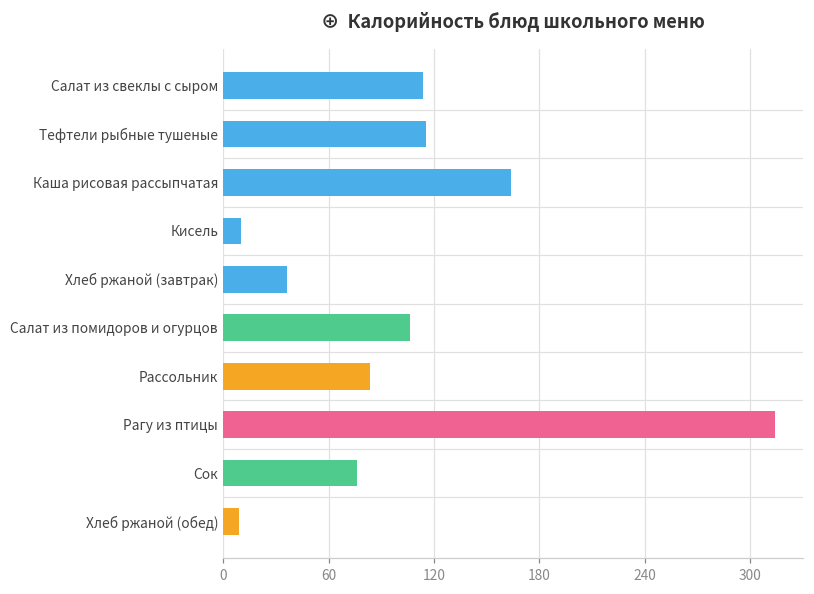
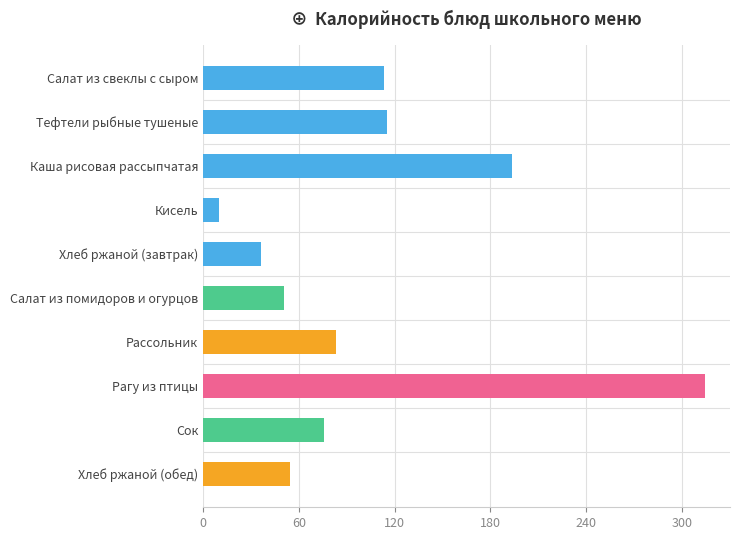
  {
    "Салат из свеклы с сыром": 114,
    "Тефтели рыбные тушеные": 115,
-   "Каша рисовая рассыпчатая": 164,
+   "Каша рисовая рассыпчатая": 194,
    "Кисель": 10,
    "Хлеб ржаной (завтрак)": 36,
-   "Салат из помидоров и огурцов": 107,
+   "Салат из помидоров и огурцов": 51,
    "Рассольник": 83,
    "Рагу из птицы": 314,
    "Сок": 76,
-   "Хлеб ржаной (обед)": 9
+   "Хлеб ржаной (обед)": 54
  }
